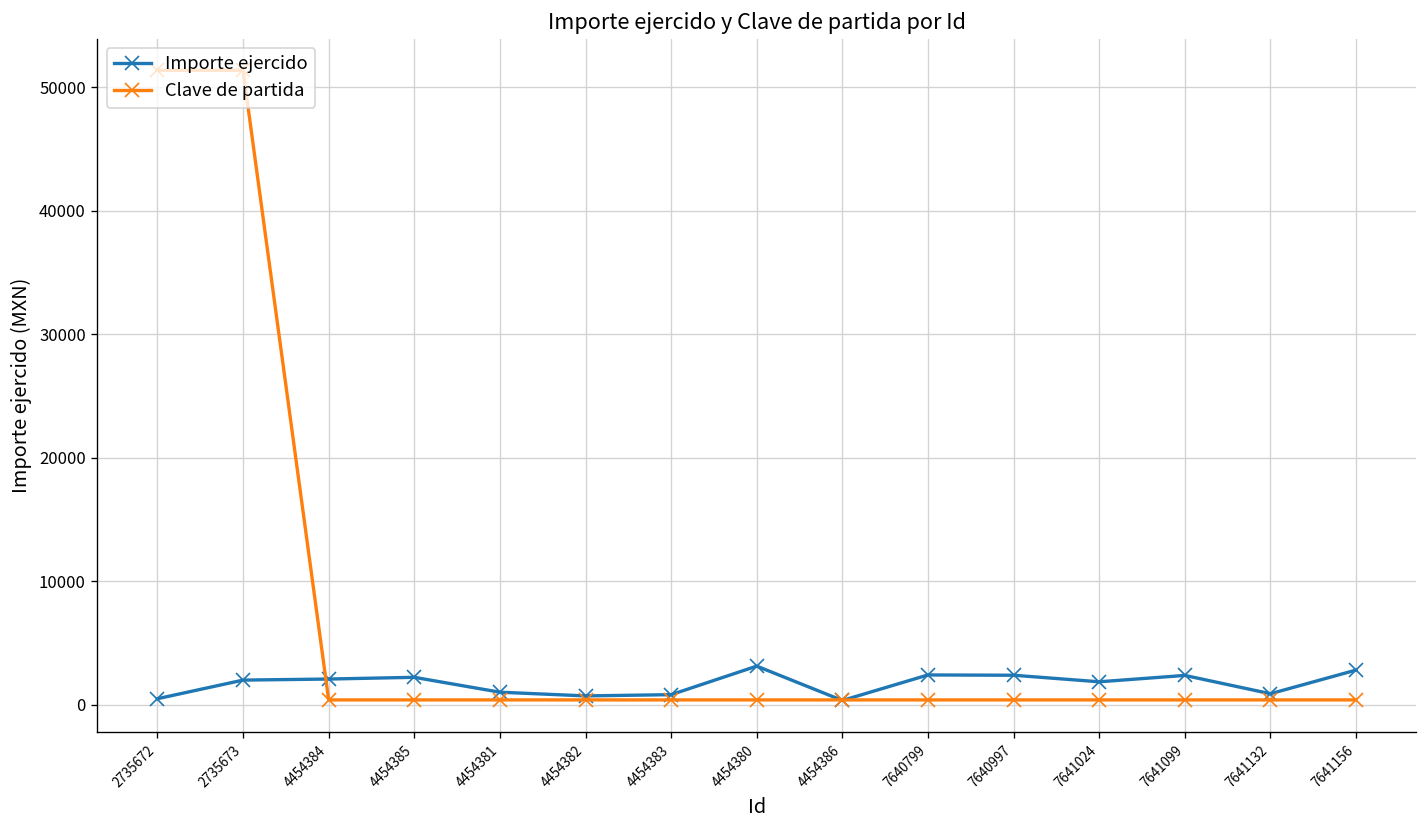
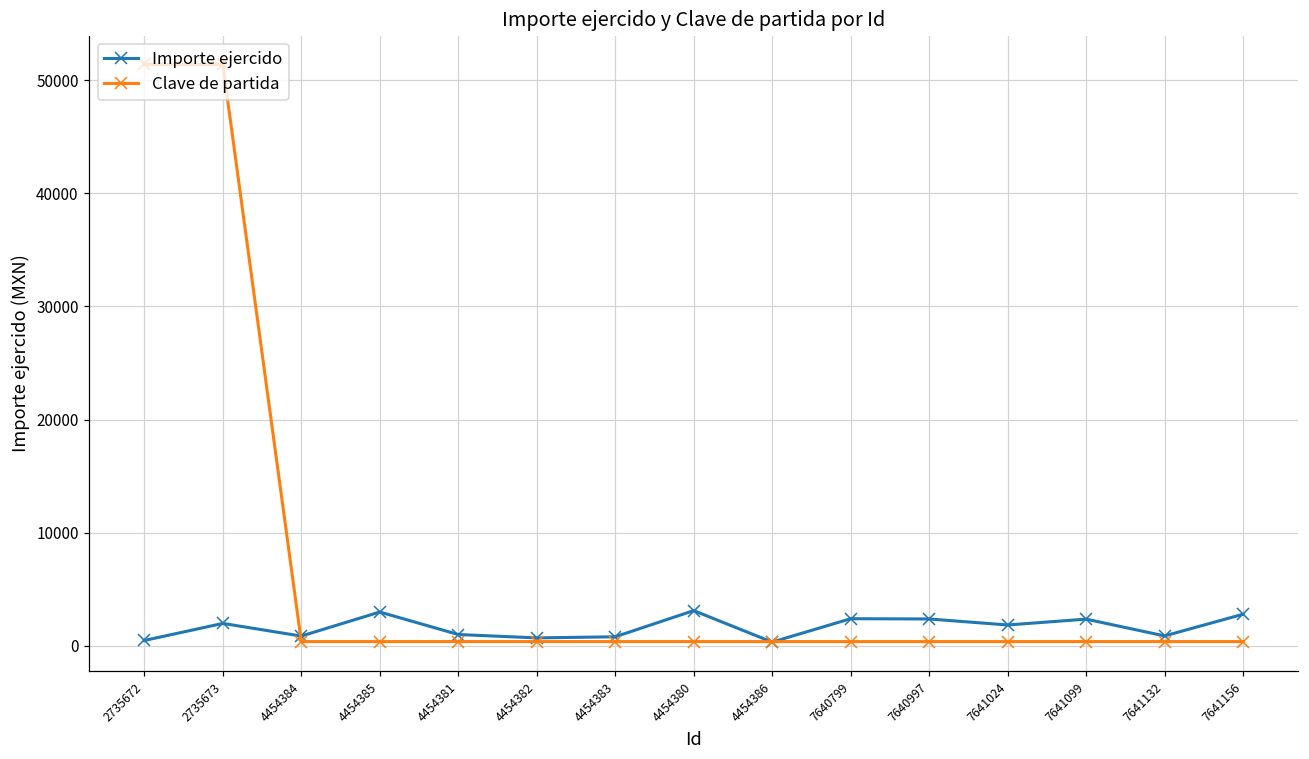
  {
    "Importe ejercido": {
      "2735672": 500,
      "2735673": 2000,
-     "4454384": 2100,
-     "4454385": 2200,
+     "4454384": 900,
+     "4454385": 3000,
      "4454381": 1000,
      "4454382": 700,
      "4454383": 800,
      "4454380": 3100,
      "7640799": 2400,
      "7640997": 2400,
      "7641024": 1800,
      "7641099": 2400,
      "7641132": 900,
      "7641156": 2800
    },
    "Clave de partida": {
      "4454384": 400,
      "4454385": 400,
      "4454381": 400,
      "4454382": 400,
      "4454383": 400,
      "4454380": 400,
      "7640799": 400,
      "7640997": 400,
      "7641024": 400,
      "7641099": 400,
      "7641132": 400,
      "7641156": 400
    }
  }
